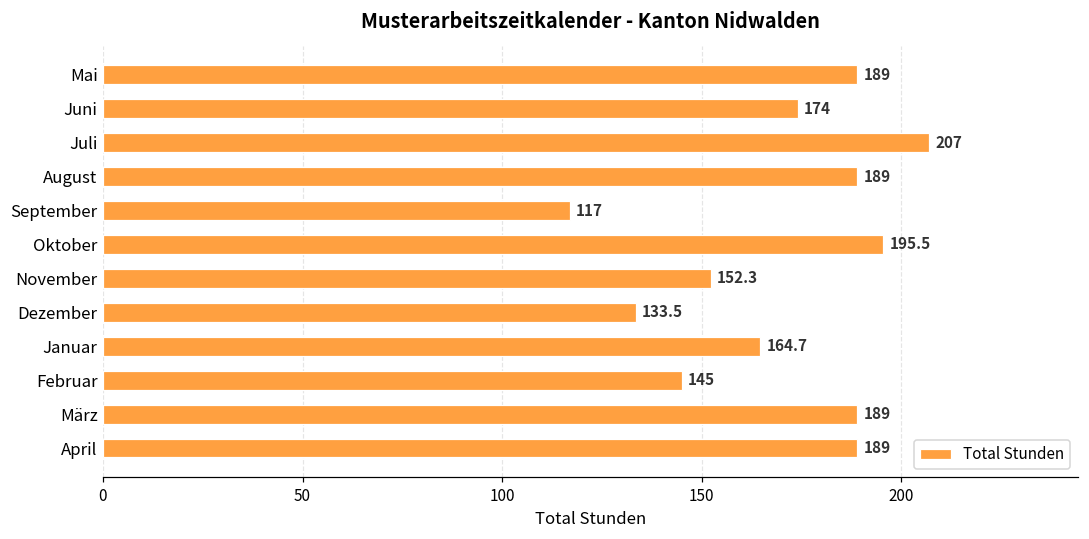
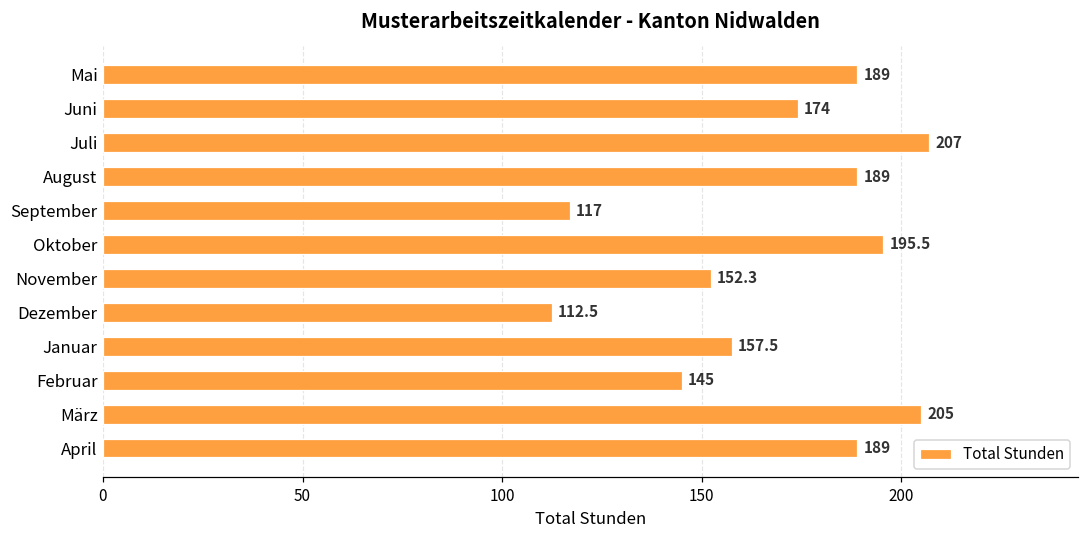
  {
    "Mai": 189,
    "Juni": 174,
    "Juli": 207,
    "August": 189,
    "September": 117,
    "Oktober": 195.5,
    "November": 152.3,
-   "Dezember": 133.5,
-   "Januar": 164.7,
+   "Dezember": 112.5,
+   "Januar": 157.5,
    "Februar": 145,
-   "März": 189,
+   "März": 205,
    "April": 189
  }
